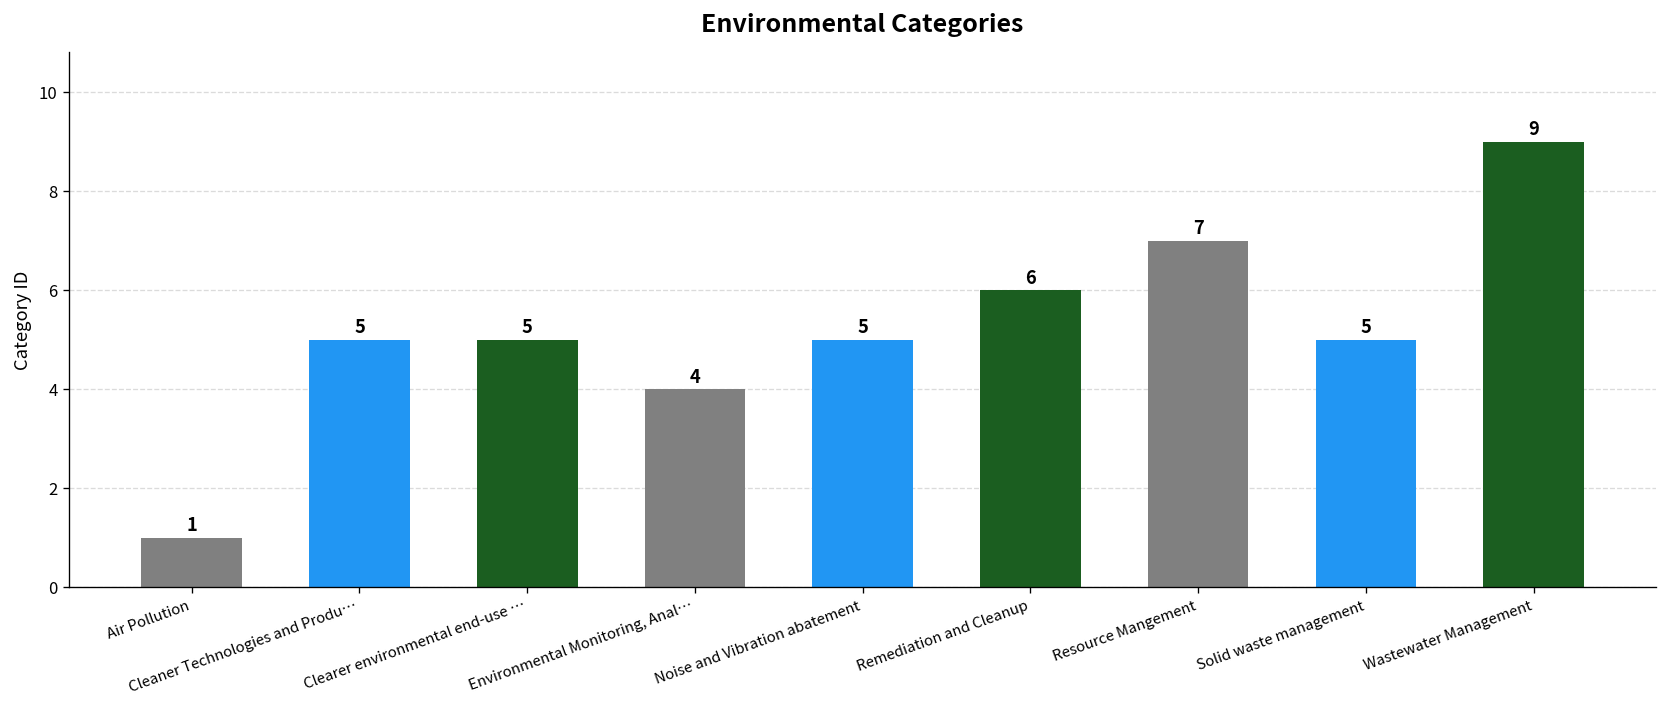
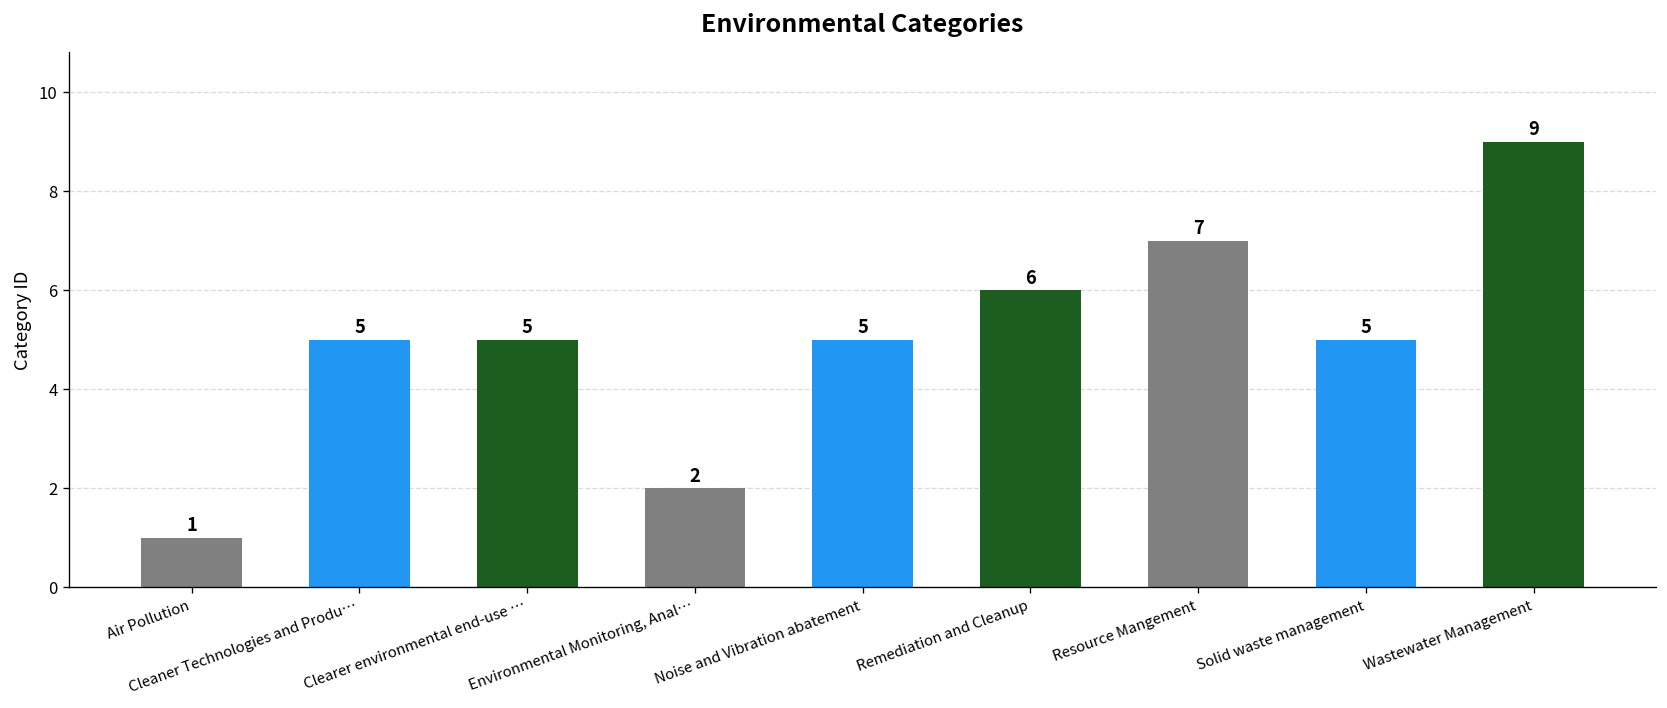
  {
    "Air Pollution": 1,
    "Cleaner Technologies and Produ…": 5,
    "Clearer environmental end-use …": 5,
-   "Environmental Monitoring, Anal…": 4,
+   "Environmental Monitoring, Anal…": 2,
    "Noise and Vibration abatement": 5,
    "Remediation and Cleanup": 6,
    "Resource Mangement": 7,
    "Solid waste management": 5,
    "Wastewater Management": 9
  }
